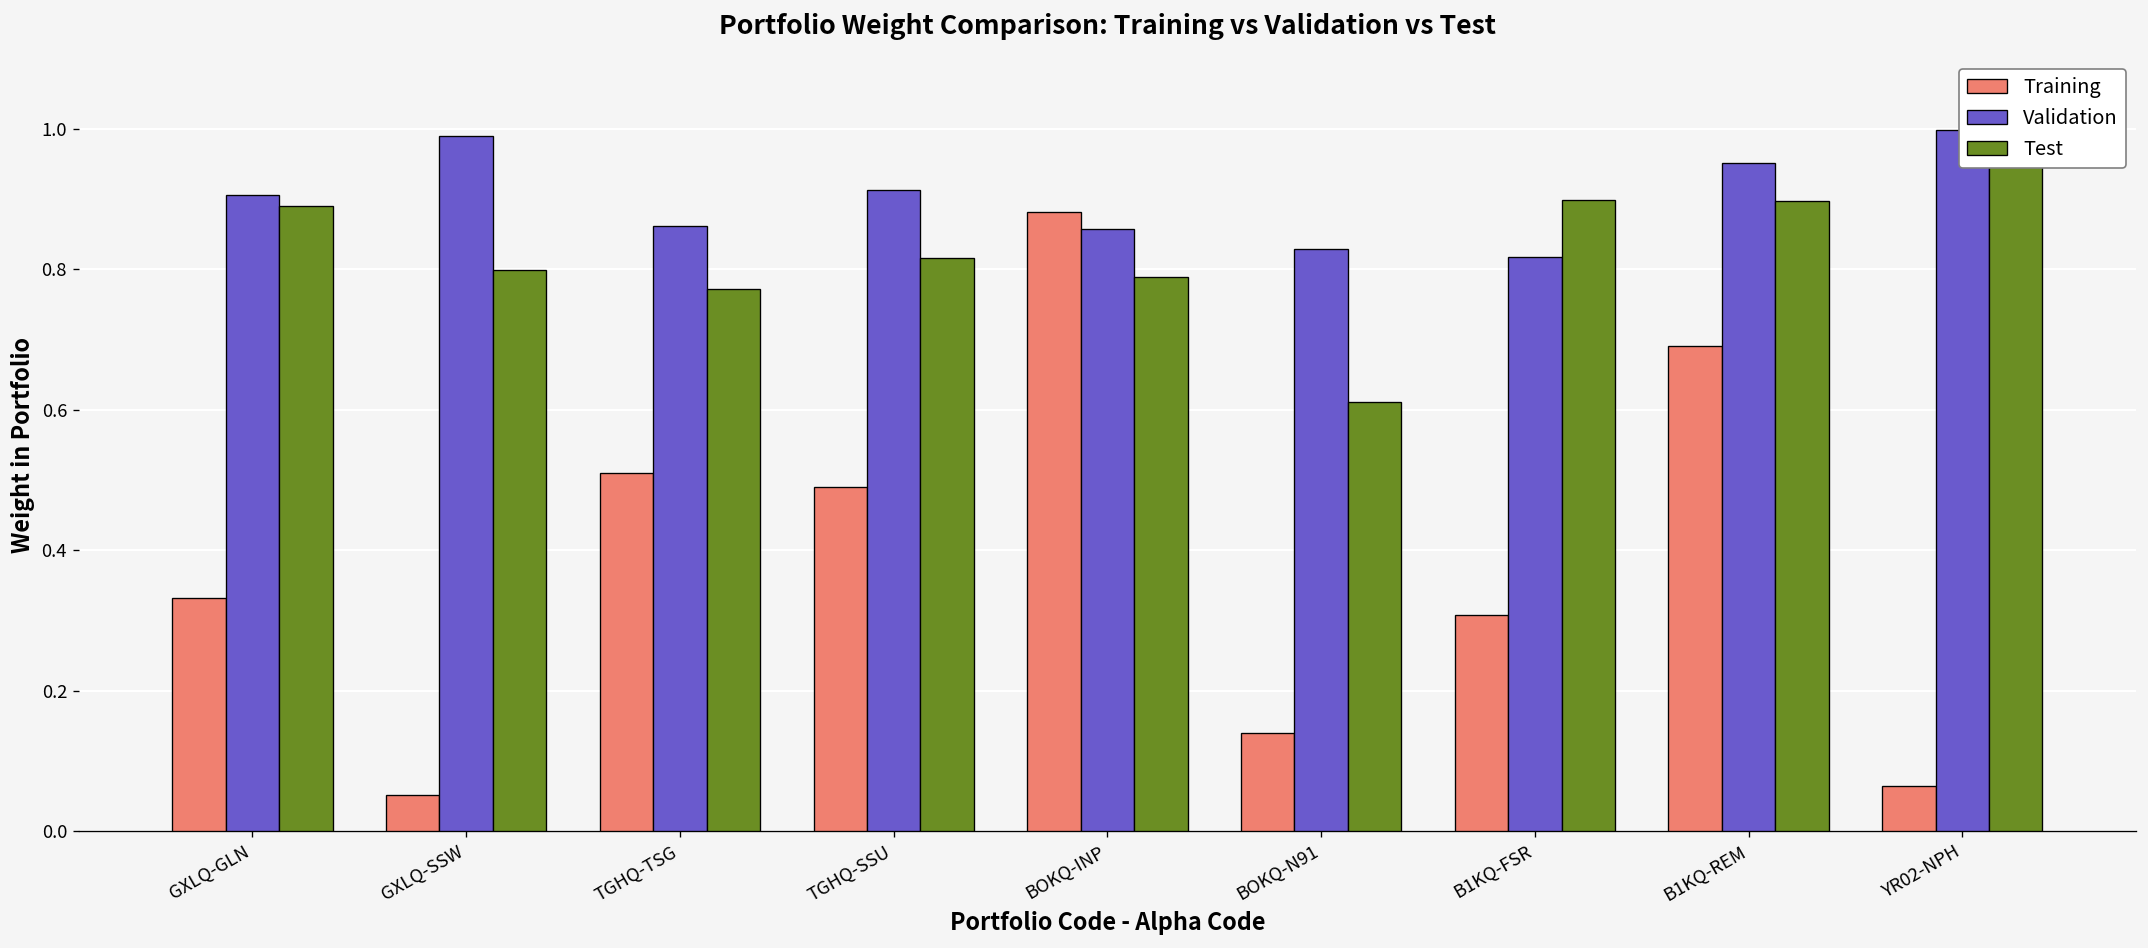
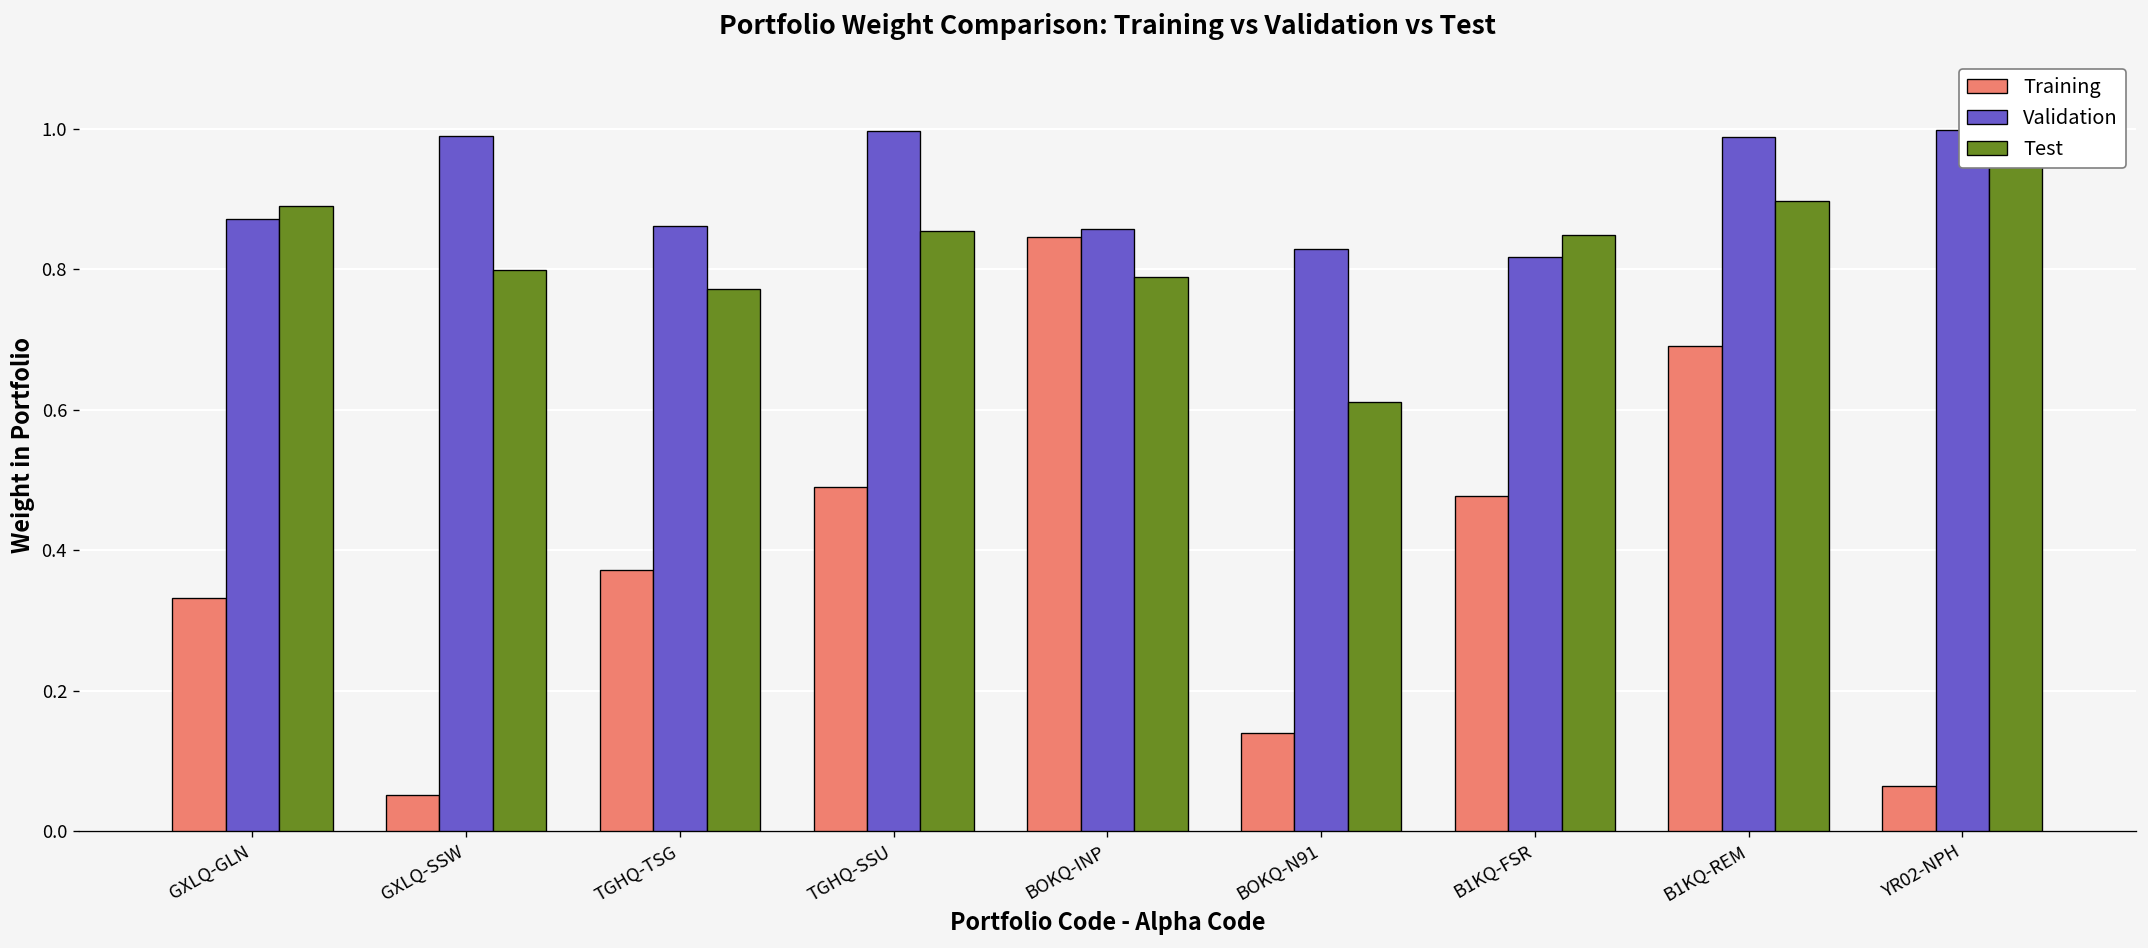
  {
    "Training": {
      "GXLQ-GLN": 0.33,
      "GXLQ-SSW": 0.05,
-     "TGHQ-TSG": 0.51,
+     "TGHQ-TSG": 0.37,
      "TGHQ-SSU": 0.49,
-     "BOKQ-INP": 0.88,
+     "BOKQ-INP": 0.85,
      "BOKQ-N91": 0.14,
-     "B1KQ-FSR": 0.31,
+     "B1KQ-FSR": 0.48,
      "B1KQ-REM": 0.69,
      "YR02-NPH": 0.06
    },
    "Validation": {
-     "GXLQ-GLN": 0.91,
+     "GXLQ-GLN": 0.87,
      "GXLQ-SSW": 0.99,
      "TGHQ-TSG": 0.86,
-     "TGHQ-SSU": 0.91,
+     "TGHQ-SSU": 1.00,
      "BOKQ-INP": 0.86,
      "BOKQ-N91": 0.83,
      "B1KQ-FSR": 0.82,
-     "B1KQ-REM": 0.95
+     "B1KQ-REM": 0.99
    },
    "Test": {
      "GXLQ-GLN": 0.89,
      "GXLQ-SSW": 0.80,
      "TGHQ-TSG": 0.77,
-     "TGHQ-SSU": 0.82,
+     "TGHQ-SSU": 0.85,
      "BOKQ-INP": 0.79,
      "BOKQ-N91": 0.61,
-     "B1KQ-FSR": 0.90,
+     "B1KQ-FSR": 0.85,
      "B1KQ-REM": 0.90
    }
  }
